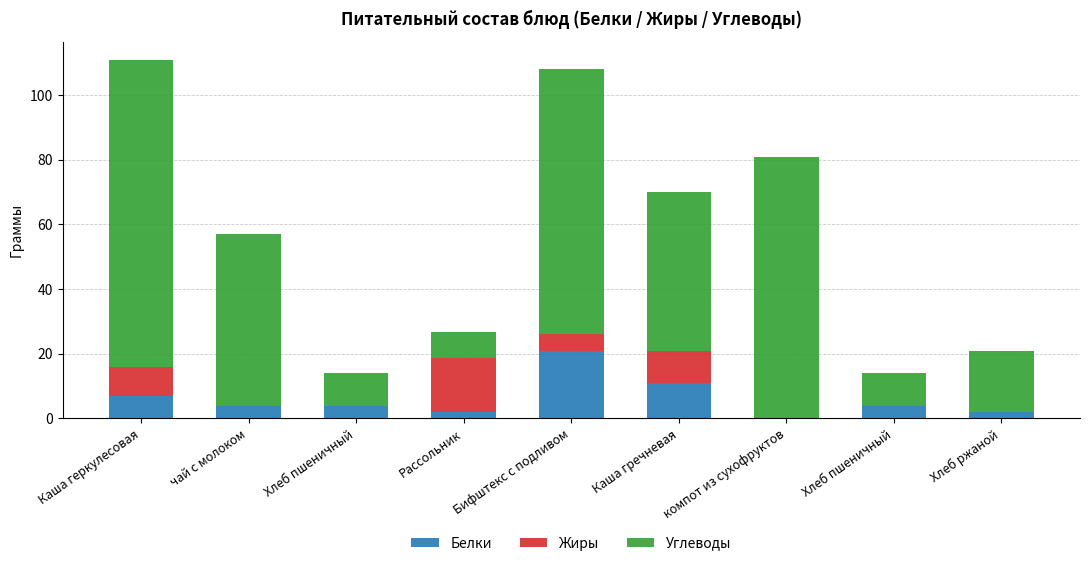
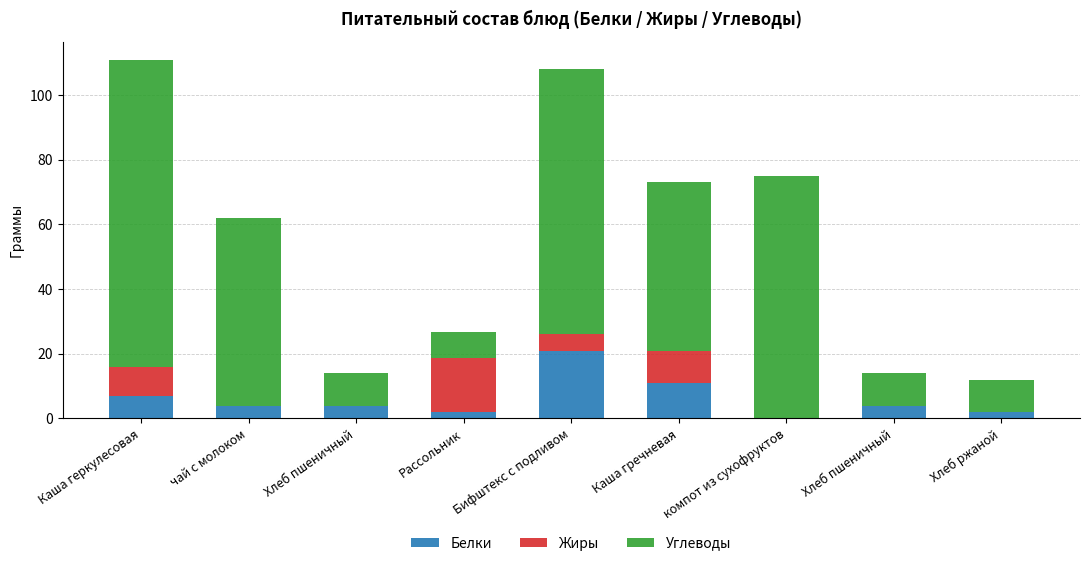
  {
    "Белки": {
      "Каша геркулесовая": 7,
      "чай с молоком": 4,
      "Рассольник": 2,
      "Бифштекс с подливом": 21,
      "Каша гречневая": 11,
      "компот из сухофруктов": 0,
      "Хлеб ржаной": 2
    },
    "Жиры": {
      "Каша геркулесовая": 9,
      "чай с молоком": 0,
      "Рассольник": 17,
      "Бифштекс с подливом": 5,
      "Каша гречневая": 10,
      "компот из сухофруктов": 0,
      "Хлеб ржаной": 0
    },
    "Углеводы": {
      "Каша геркулесовая": 95,
-     "чай с молоком": 53,
+     "чай с молоком": 58,
      "Рассольник": 8,
      "Бифштекс с подливом": 82,
-     "Каша гречневая": 49,
-     "компот из сухофруктов": 81,
-     "Хлеб ржаной": 19
+     "Каша гречневая": 52,
+     "компот из сухофруктов": 75,
+     "Хлеб ржаной": 10
    }
  }
